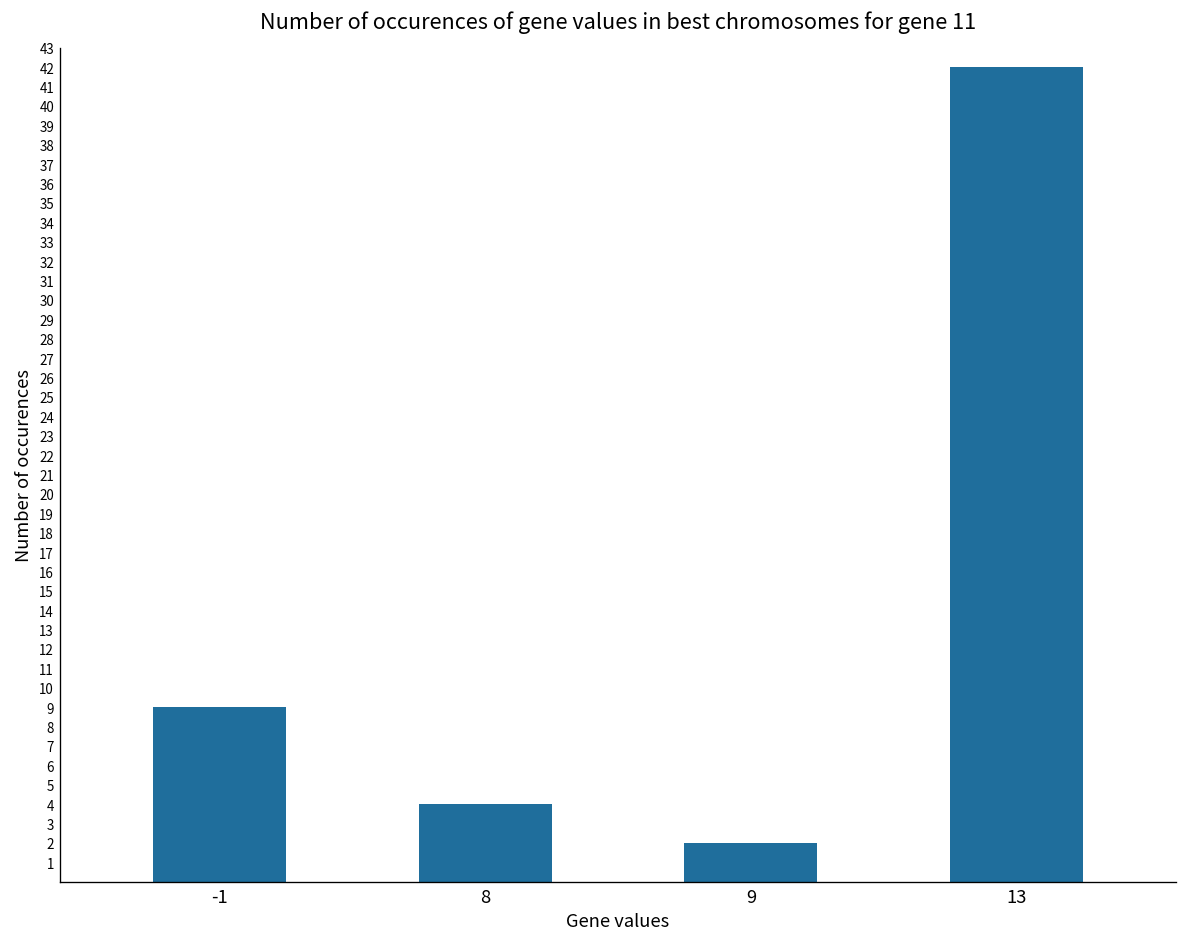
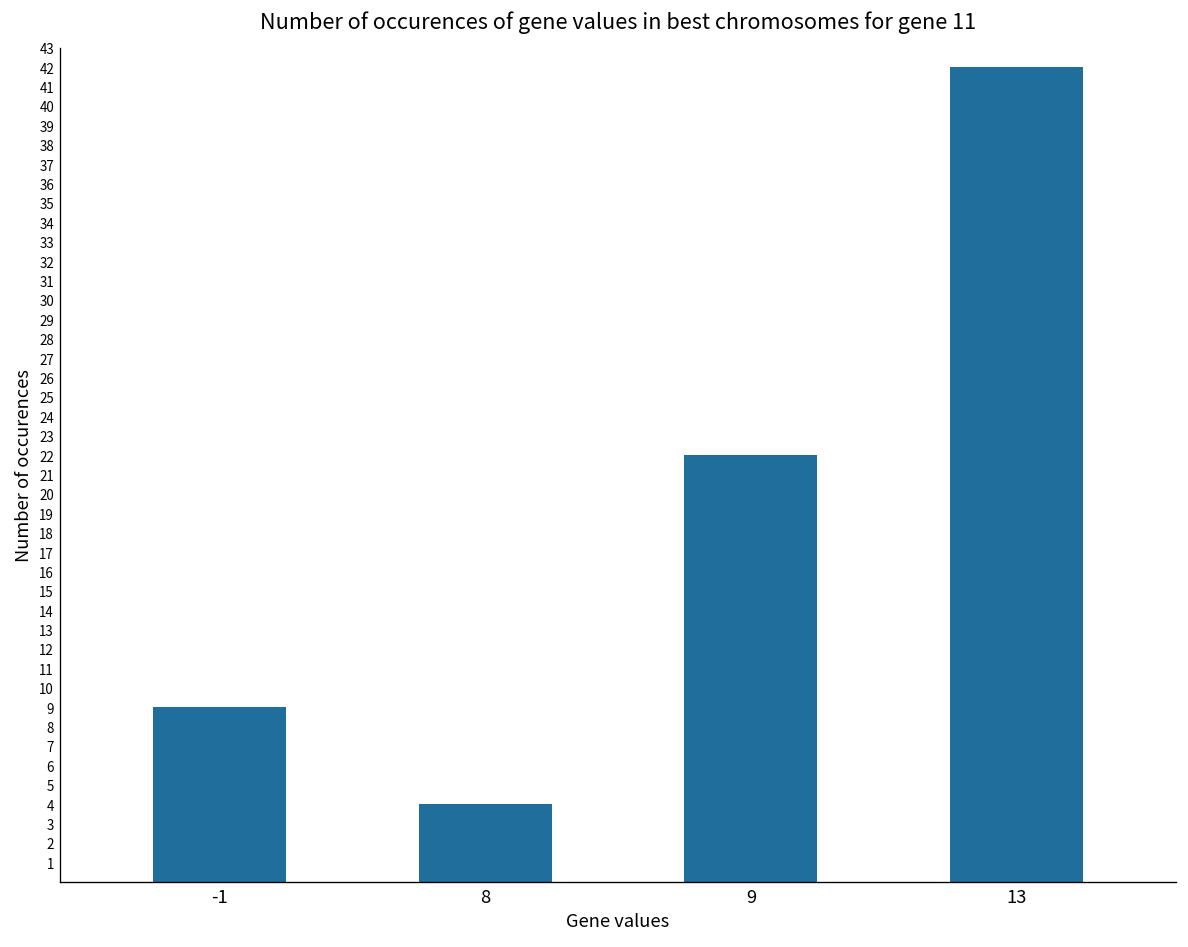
  {
    "-1": 9,
    "8": 4,
-   "9": 2,
+   "9": 22,
    "13": 42
  }
